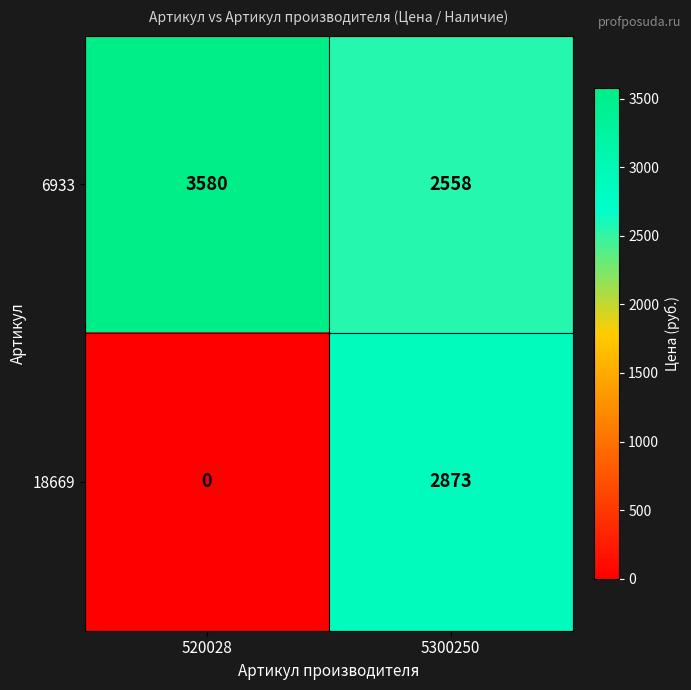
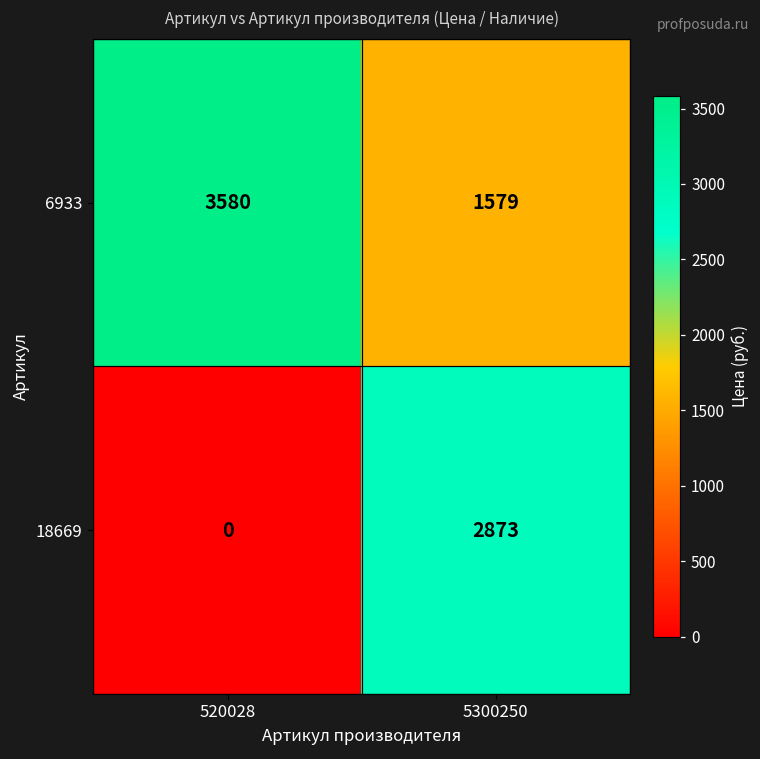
  {
    "6933": {
      "520028": 3580,
-     "5300250": 2558
+     "5300250": 1579
    },
    "18669": {
      "520028": 0,
      "5300250": 2873
    }
  }
